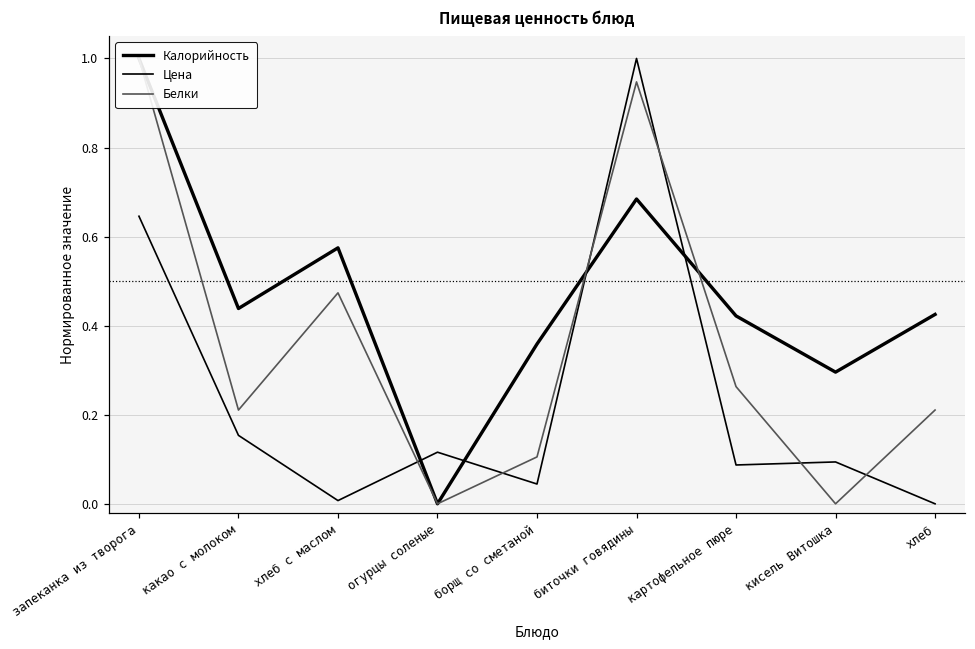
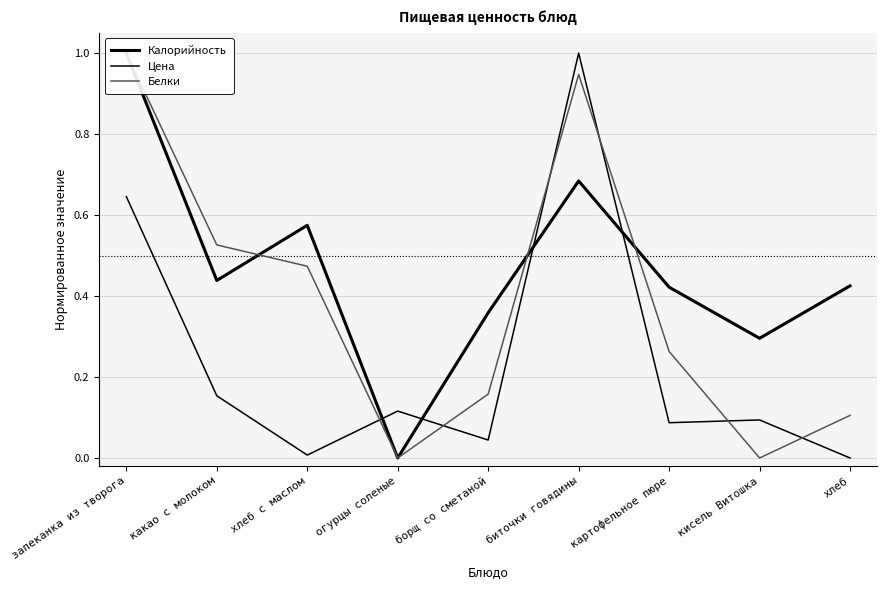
  {
    "Белки": {
-     "какао с молоком": 0.21,
+     "какао с молоком": 0.53,
      "хлеб с маслом": 0.47,
-     "борщ со сметаной": 0.11,
+     "борщ со сметаной": 0.16,
      "биточки говядины": 0.95,
      "картофельное пюре": 0.26,
      "кисель Витошка": 0.00,
-     "хлеб": 0.21
+     "хлеб": 0.11
    }
  }
